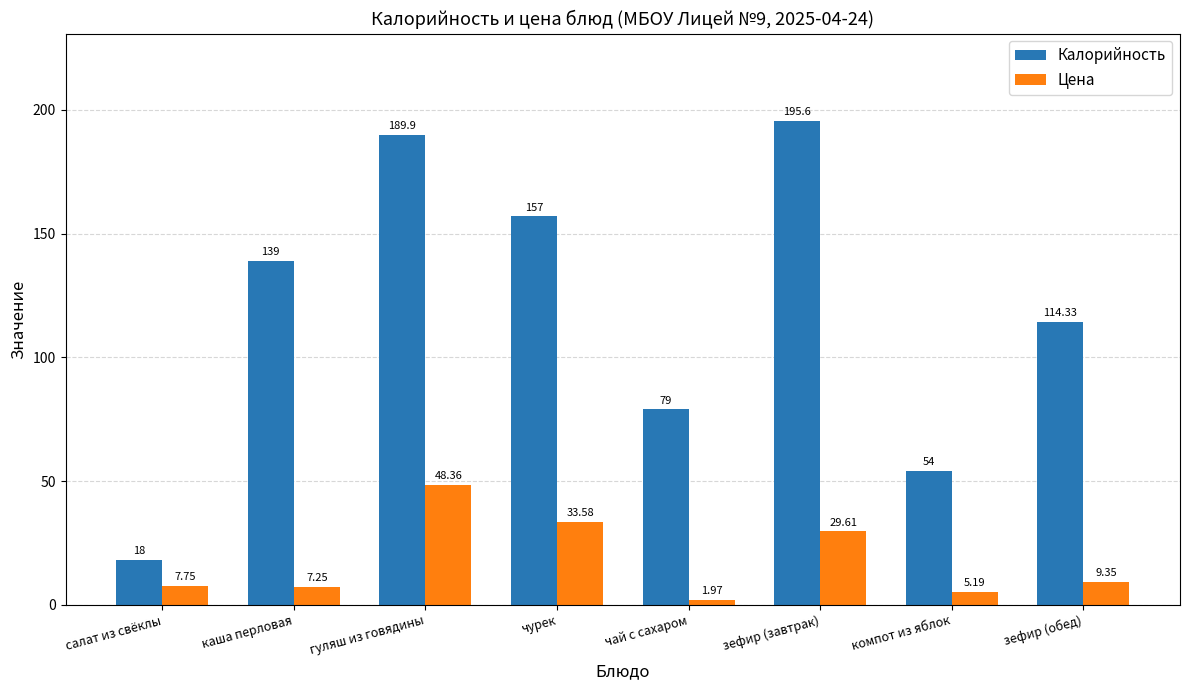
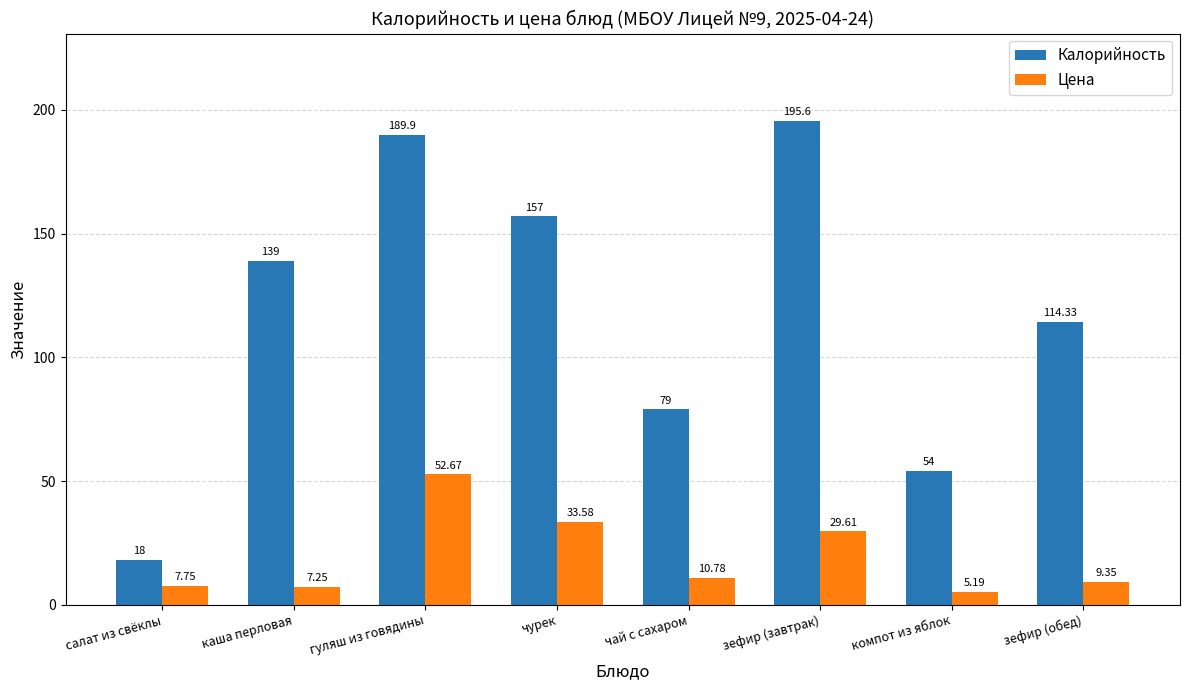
  {
    "Калорийность": {
      "салат из свёклы": 18,
      "каша перловая": 139,
      "гуляш из говядины": 189.9,
      "чурек": 157,
      "чай с сахаром": 79,
      "зефир (завтрак)": 195.6,
      "компот из яблок": 54,
      "зефир (обед)": 114.33
    },
    "Цена": {
      "салат из свёклы": 7.75,
      "каша перловая": 7.25,
-     "гуляш из говядины": 48.36,
+     "гуляш из говядины": 52.67,
      "чурек": 33.58,
-     "чай с сахаром": 1.97,
+     "чай с сахаром": 10.78,
      "зефир (завтрак)": 29.61,
      "компот из яблок": 5.19,
      "зефир (обед)": 9.35
    }
  }
